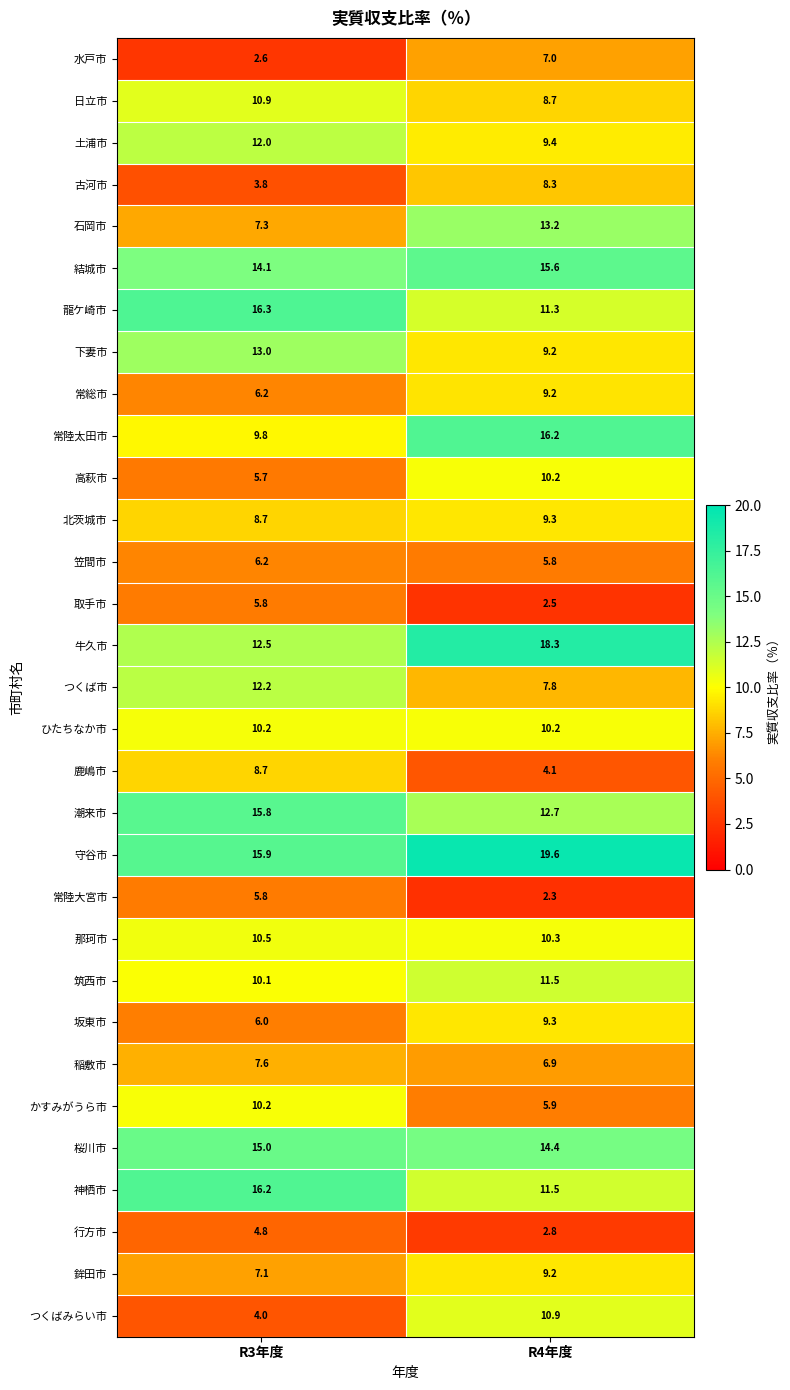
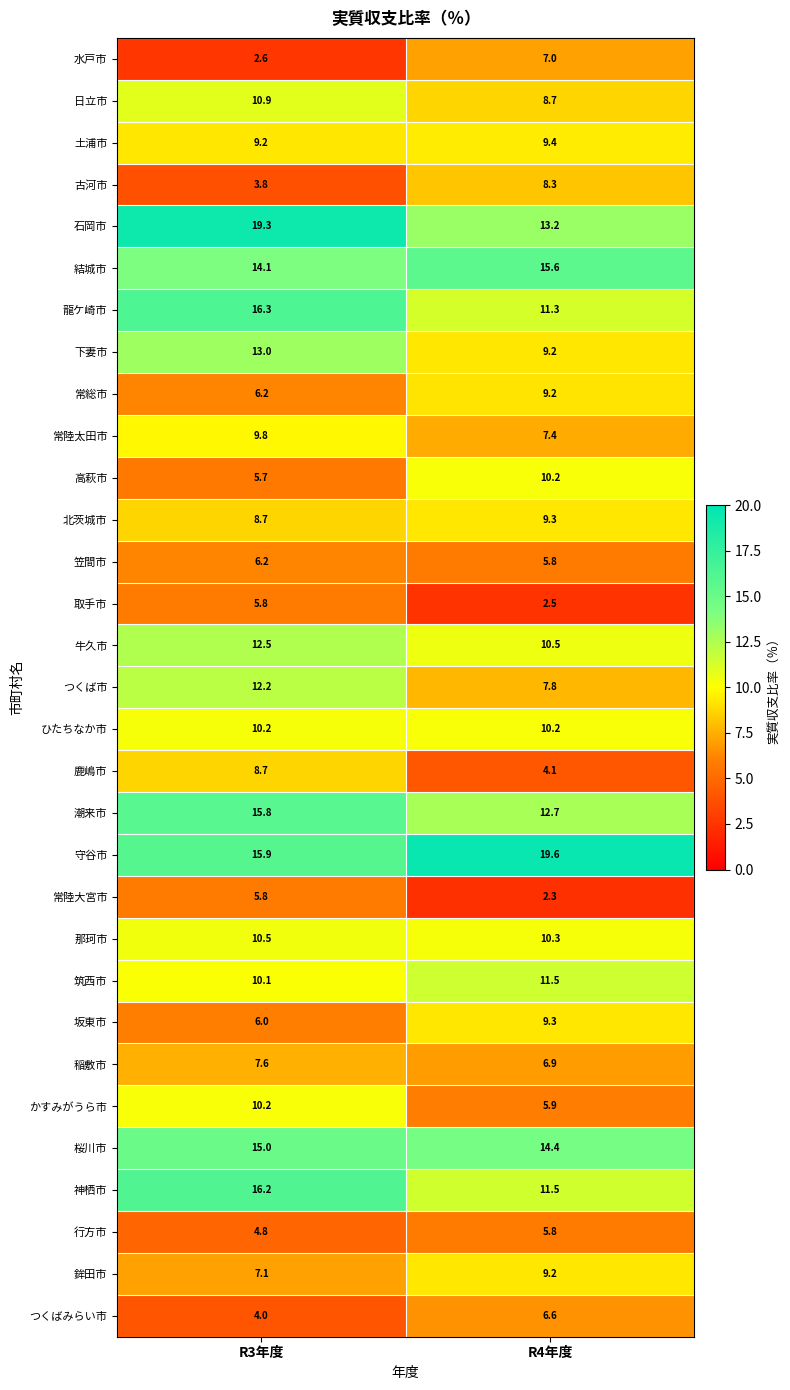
  {
    "水戸市": {
      "R3年度": 2.6,
      "R4年度": 7.0
    },
    "日立市": {
      "R3年度": 10.9,
      "R4年度": 8.7
    },
    "土浦市": {
-     "R3年度": 12.0,
+     "R3年度": 9.2,
      "R4年度": 9.4
    },
    "古河市": {
      "R3年度": 3.8,
      "R4年度": 8.3
    },
    "石岡市": {
-     "R3年度": 7.3,
+     "R3年度": 19.3,
      "R4年度": 13.2
    },
    "結城市": {
      "R3年度": 14.1,
      "R4年度": 15.6
    },
    "龍ケ崎市": {
      "R3年度": 16.3,
      "R4年度": 11.3
    },
    "下妻市": {
      "R3年度": 13.0,
      "R4年度": 9.2
    },
    "常総市": {
      "R3年度": 6.2,
      "R4年度": 9.2
    },
    "常陸太田市": {
      "R3年度": 9.8,
-     "R4年度": 16.2
+     "R4年度": 7.4
    },
    "高萩市": {
      "R3年度": 5.7,
      "R4年度": 10.2
    },
    "北茨城市": {
      "R3年度": 8.7,
      "R4年度": 9.3
    },
    "笠間市": {
      "R3年度": 6.2,
      "R4年度": 5.8
    },
    "取手市": {
      "R3年度": 5.8,
      "R4年度": 2.5
    },
    "牛久市": {
      "R3年度": 12.5,
-     "R4年度": 18.3
+     "R4年度": 10.5
    },
    "つくば市": {
      "R3年度": 12.2,
      "R4年度": 7.8
    },
    "ひたちなか市": {
      "R3年度": 10.2,
      "R4年度": 10.2
    },
    "鹿嶋市": {
      "R3年度": 8.7,
      "R4年度": 4.1
    },
    "潮来市": {
      "R3年度": 15.8,
      "R4年度": 12.7
    },
    "守谷市": {
      "R3年度": 15.9,
      "R4年度": 19.6
    },
    "常陸大宮市": {
      "R3年度": 5.8,
      "R4年度": 2.3
    },
    "那珂市": {
      "R3年度": 10.5,
      "R4年度": 10.3
    },
    "筑西市": {
      "R3年度": 10.1,
      "R4年度": 11.5
    },
    "坂東市": {
      "R3年度": 6.0,
      "R4年度": 9.3
    },
    "稲敷市": {
      "R3年度": 7.6,
      "R4年度": 6.9
    },
    "かすみがうら市": {
      "R3年度": 10.2,
      "R4年度": 5.9
    },
    "桜川市": {
      "R3年度": 15.0,
      "R4年度": 14.4
    },
    "神栖市": {
      "R3年度": 16.2,
      "R4年度": 11.5
    },
    "行方市": {
      "R3年度": 4.8,
-     "R4年度": 2.8
+     "R4年度": 5.8
    },
    "鉾田市": {
      "R3年度": 7.1,
      "R4年度": 9.2
    },
    "つくばみらい市": {
      "R3年度": 4.0,
-     "R4年度": 10.9
+     "R4年度": 6.6
    }
  }
